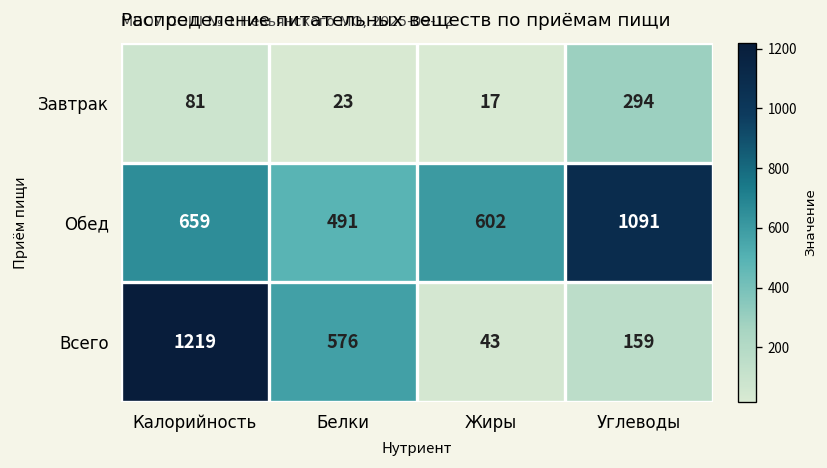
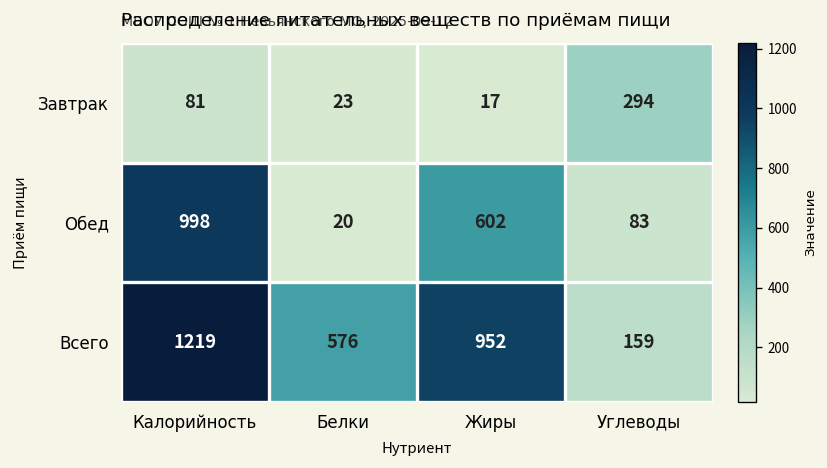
  {
    "Завтрак": {
      "Калорийность": 81,
      "Белки": 23,
      "Жиры": 17,
      "Углеводы": 294
    },
    "Обед": {
-     "Калорийность": 659,
-     "Белки": 491,
+     "Калорийность": 998,
+     "Белки": 20,
      "Жиры": 602,
-     "Углеводы": 1091
+     "Углеводы": 83
    },
    "Всего": {
      "Калорийность": 1219,
      "Белки": 576,
-     "Жиры": 43,
+     "Жиры": 952,
      "Углеводы": 159
    }
  }
